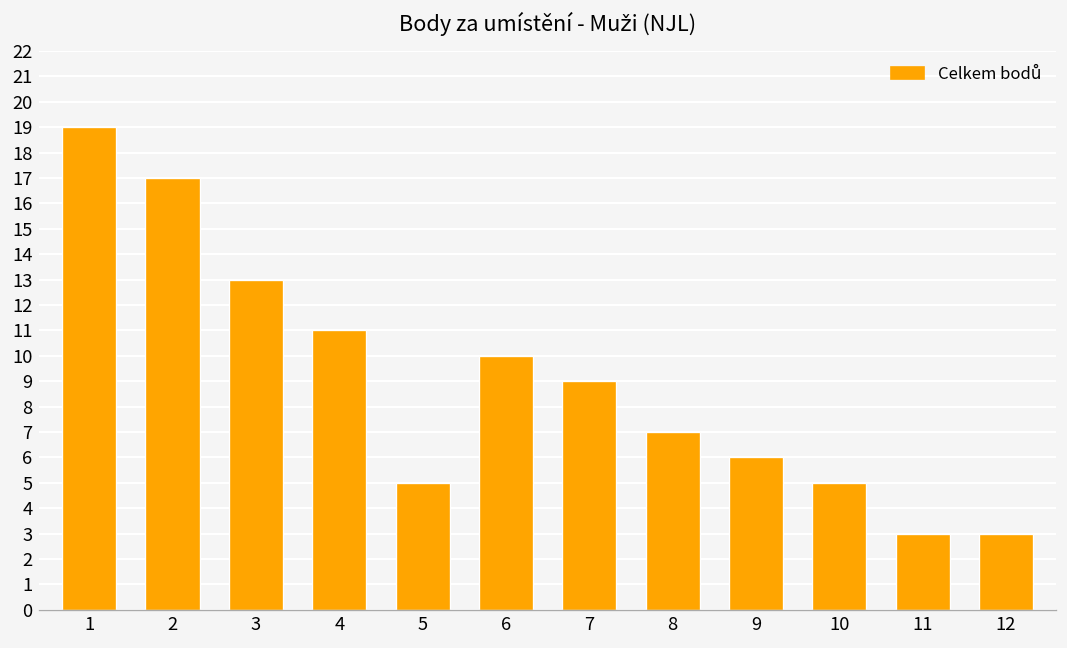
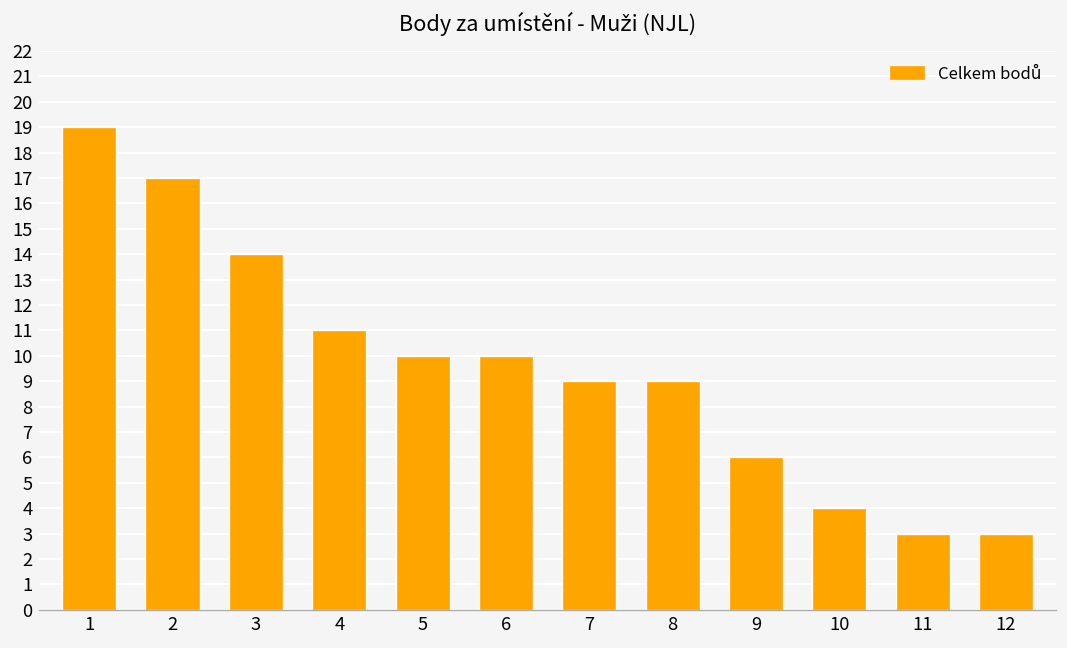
  {
    "1": 19,
    "2": 17,
-   "3": 13,
+   "3": 14,
    "4": 11,
-   "5": 5,
+   "5": 10,
    "6": 10,
    "7": 9,
-   "8": 7,
+   "8": 9,
    "9": 6,
-   "10": 5,
+   "10": 4,
    "11": 3,
    "12": 3
  }
